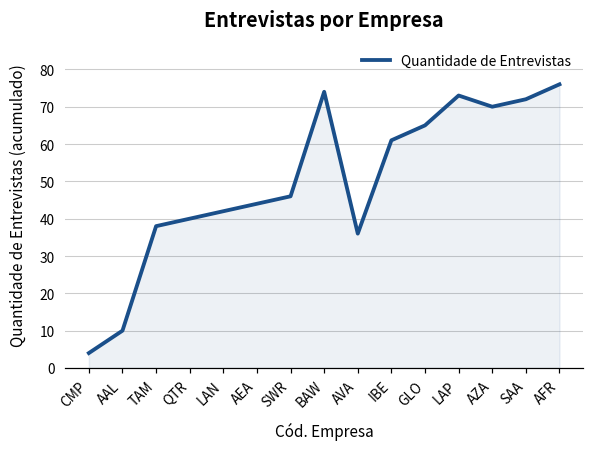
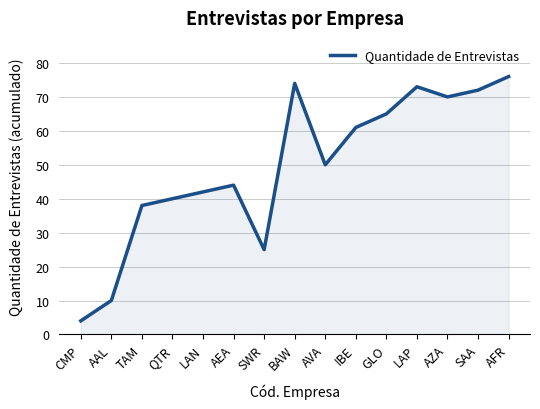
  {
    "CMP": 4,
    "AAL": 10,
    "TAM": 38,
    "QTR": 40,
    "LAN": 42,
    "AEA": 44,
-   "SWR": 46,
+   "SWR": 25,
    "BAW": 74,
-   "AVA": 36,
+   "AVA": 50,
    "IBE": 61,
    "GLO": 65,
    "LAP": 73,
    "AZA": 70,
    "SAA": 72,
    "AFR": 76
  }
